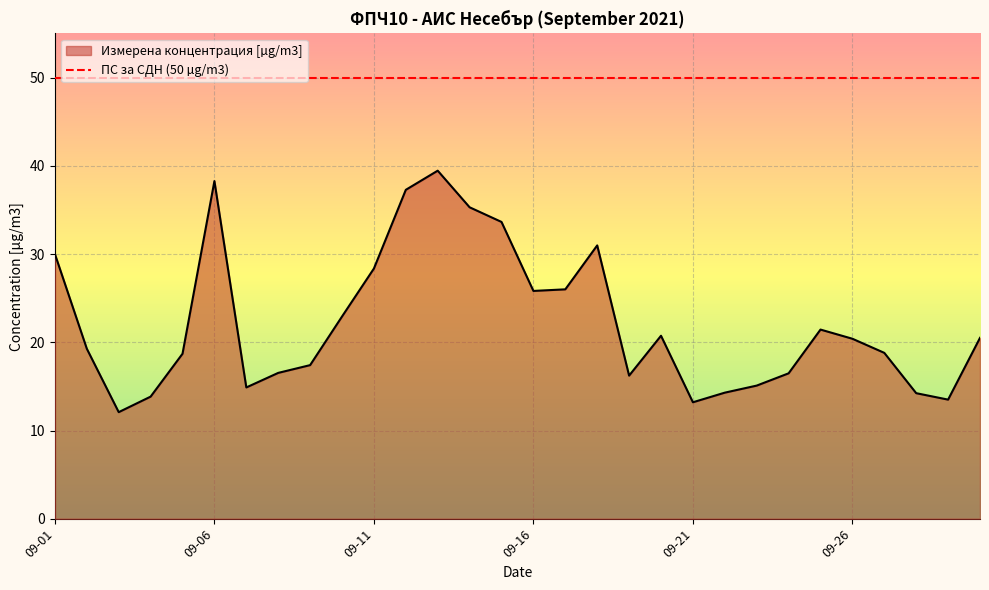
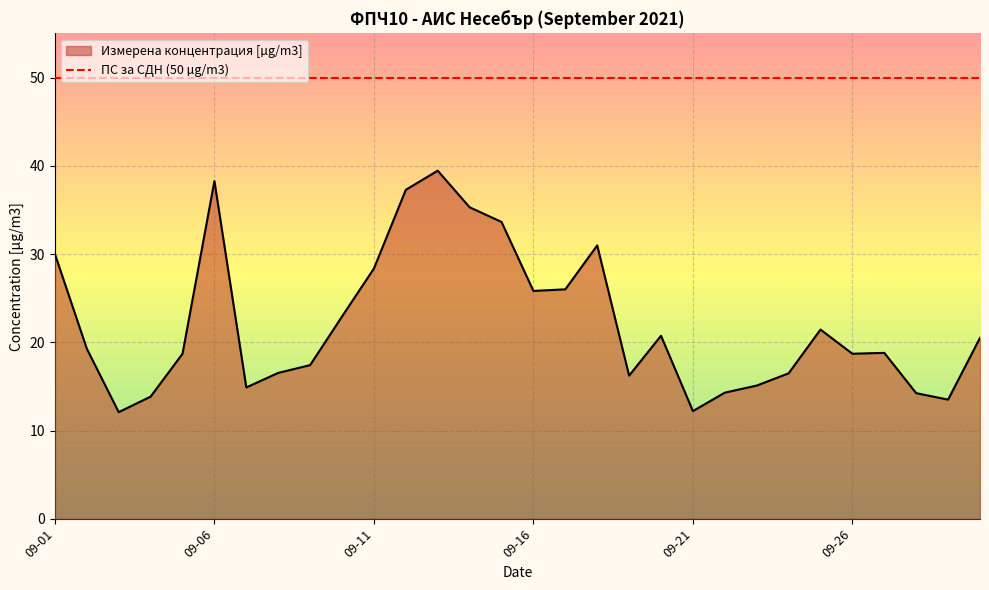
  {
    "09-01": 30,
    "09-06": 38,
    "09-11": 28,
    "09-16": 26,
-   "09-21": 13,
-   "09-26": 20
+   "09-21": 12,
+   "09-26": 19
  }
